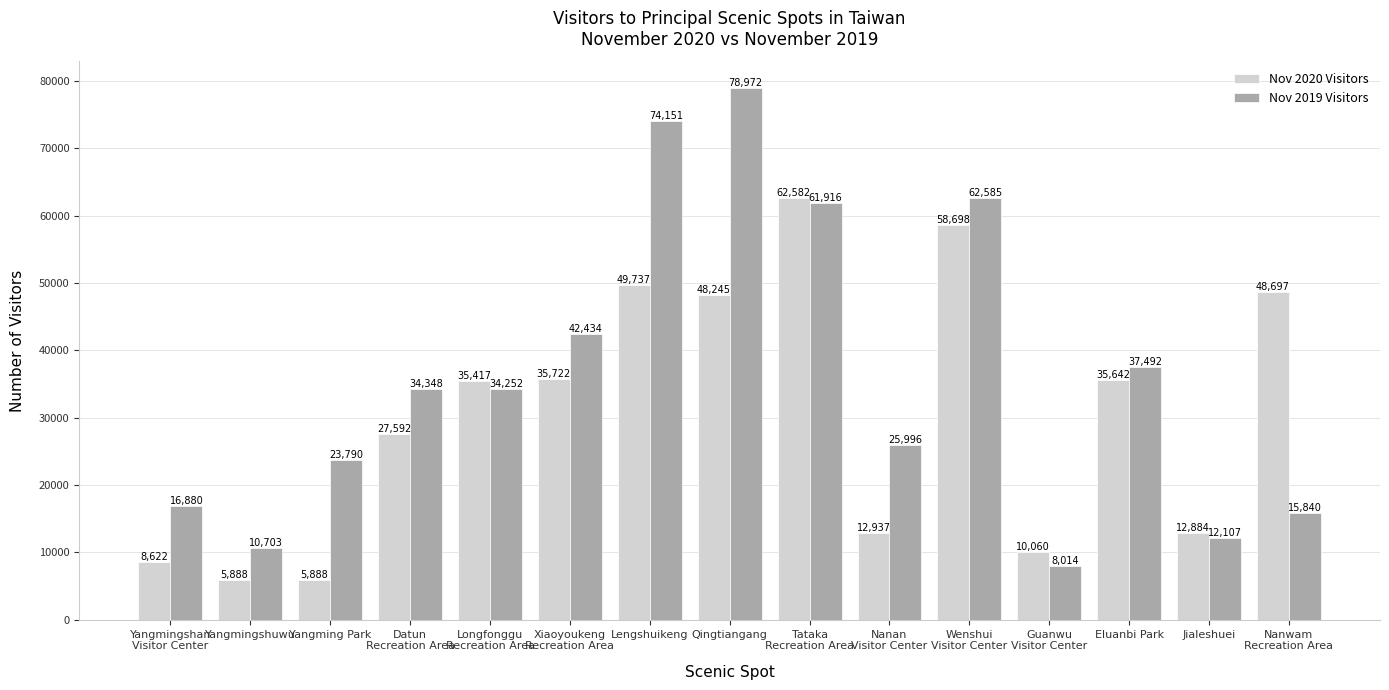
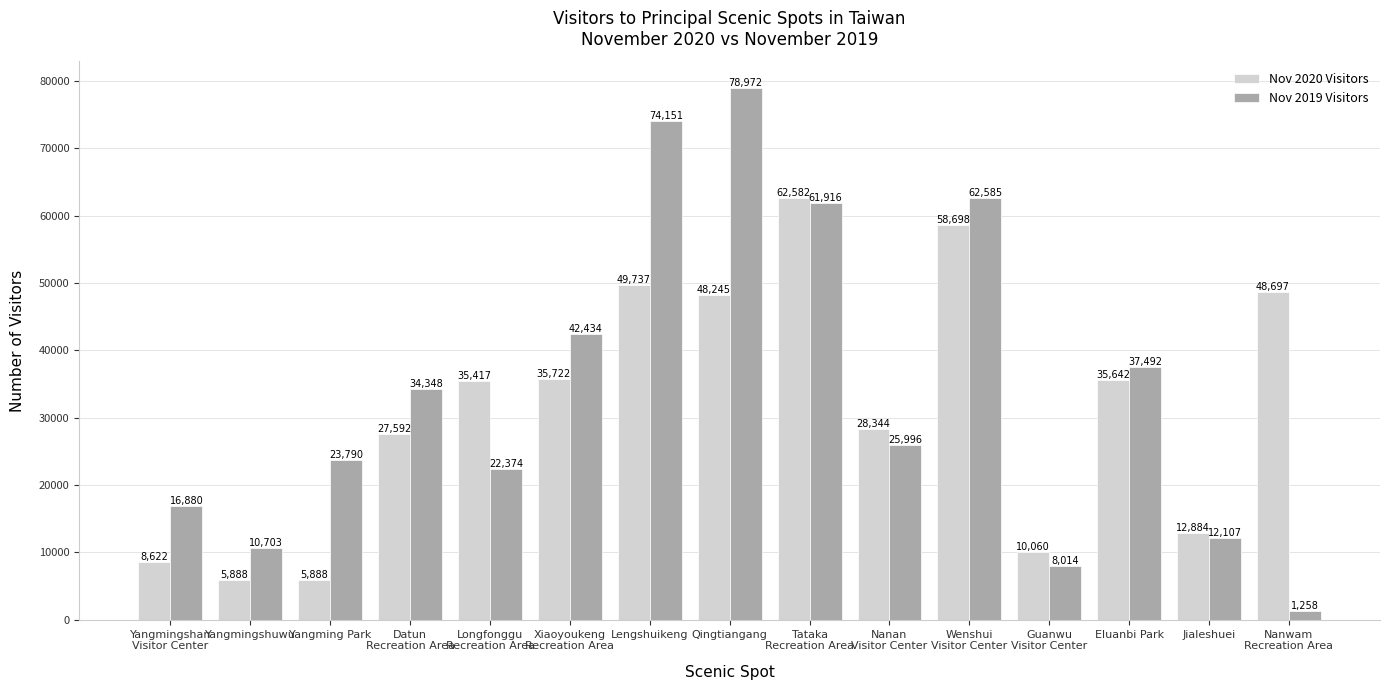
  {
    "Nov 2020 Visitors": {
      "Yangmingshan Visitor Center": "8,622",
      "Yangmingshuwu": "5,888",
      "Yangming Park": "5,888",
      "Datun Recreation Area": "27,592",
      "Longfonggu Recreation Area": "35,417",
      "Xiaoyoukeng Recreation Area": "35,722",
      "Lengshuikeng": "49,737",
      "Qingtiangang": "48,245",
      "Tataka Recreation Area": "62,582",
-     "Nanan Visitor Center": "12,937",
+     "Nanan Visitor Center": "28,344",
      "Wenshui Visitor Center": "58,698",
      "Guanwu Visitor Center": "10,060",
      "Eluanbi Park": "35,642",
      "Jialeshuei": "12,884",
      "Nanwam Recreation Area": "48,697"
    },
    "Nov 2019 Visitors": {
      "Yangmingshan Visitor Center": "16,880",
      "Yangmingshuwu": "10,703",
      "Yangming Park": "23,790",
      "Datun Recreation Area": "34,348",
-     "Longfonggu Recreation Area": "34,252",
+     "Longfonggu Recreation Area": "22,374",
      "Xiaoyoukeng Recreation Area": "42,434",
      "Lengshuikeng": "74,151",
      "Qingtiangang": "78,972",
      "Tataka Recreation Area": "61,916",
      "Nanan Visitor Center": "25,996",
      "Wenshui Visitor Center": "62,585",
      "Guanwu Visitor Center": "8,014",
      "Eluanbi Park": "37,492",
      "Jialeshuei": "12,107",
-     "Nanwam Recreation Area": "15,840"
+     "Nanwam Recreation Area": "1,258"
    }
  }
